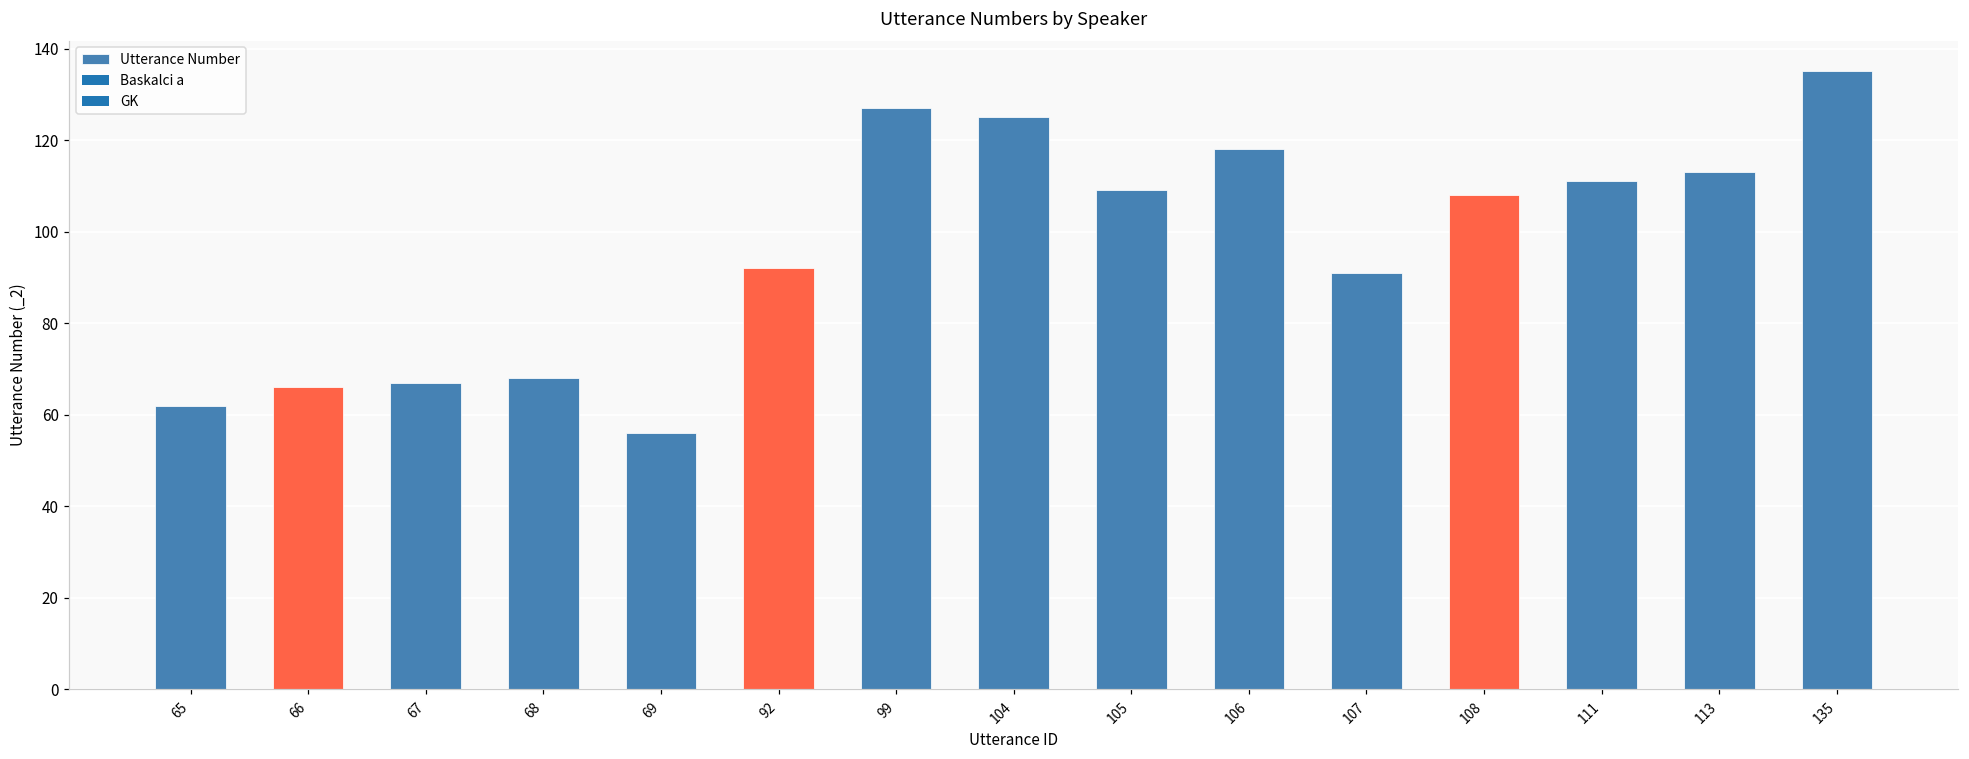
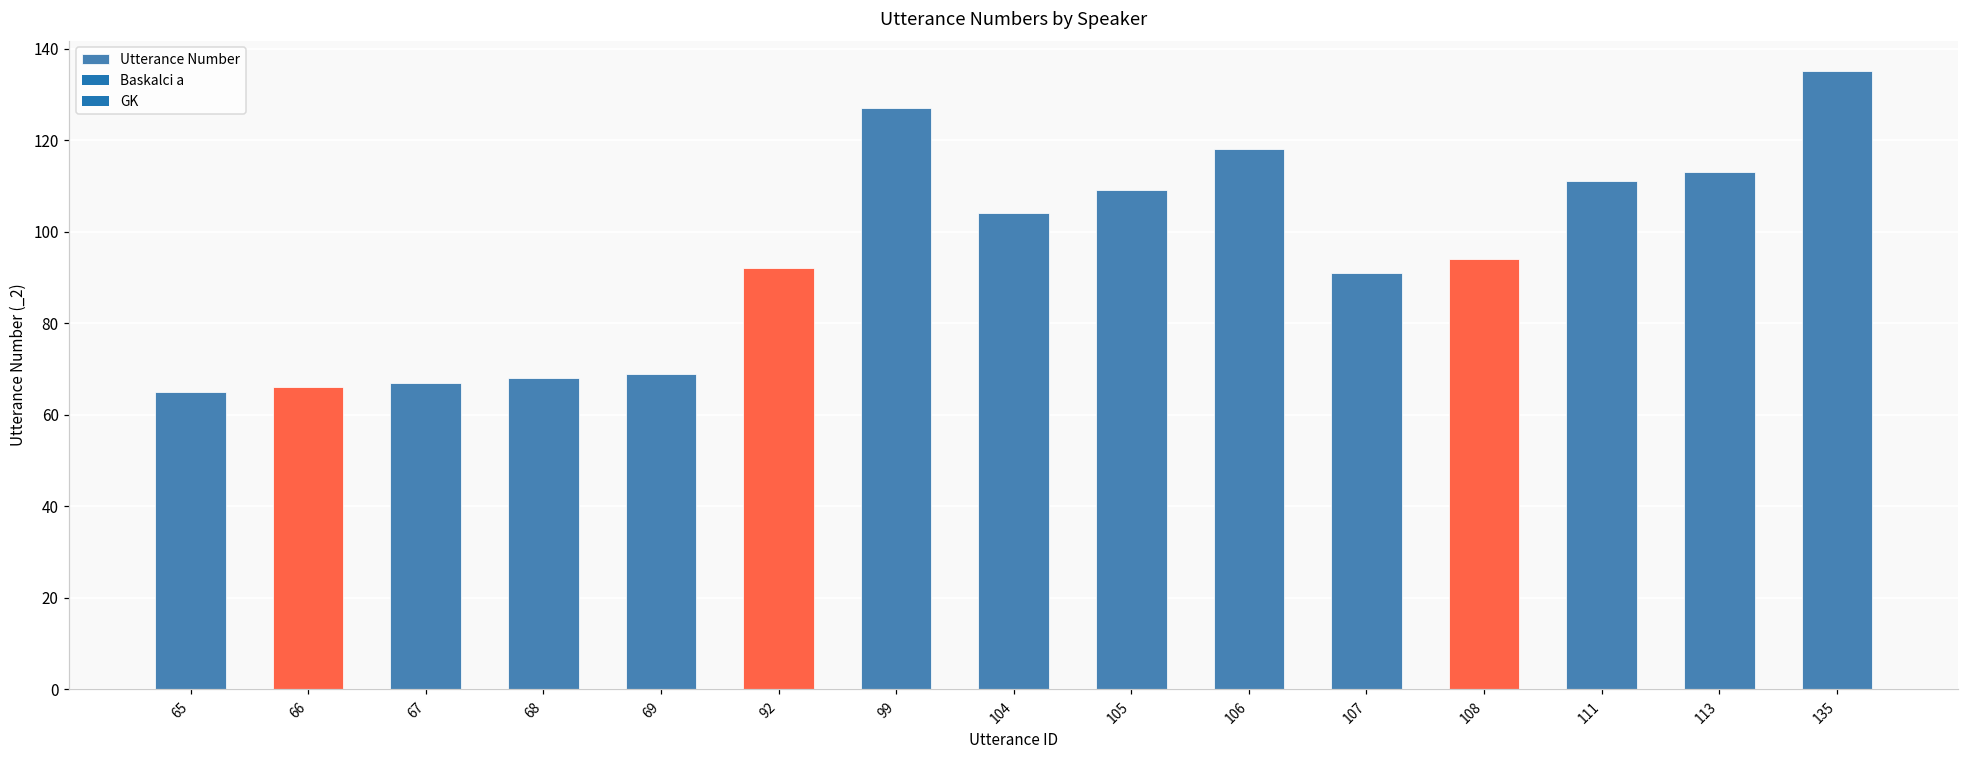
  {
-   "65": 62,
+   "65": 65,
    "66": 66,
    "67": 67,
    "68": 68,
-   "69": 56,
+   "69": 69,
    "92": 92,
    "99": 127,
-   "104": 125,
+   "104": 104,
    "105": 109,
    "106": 118,
    "107": 91,
-   "108": 108,
+   "108": 94,
    "111": 111,
    "113": 113,
    "135": 135
  }
